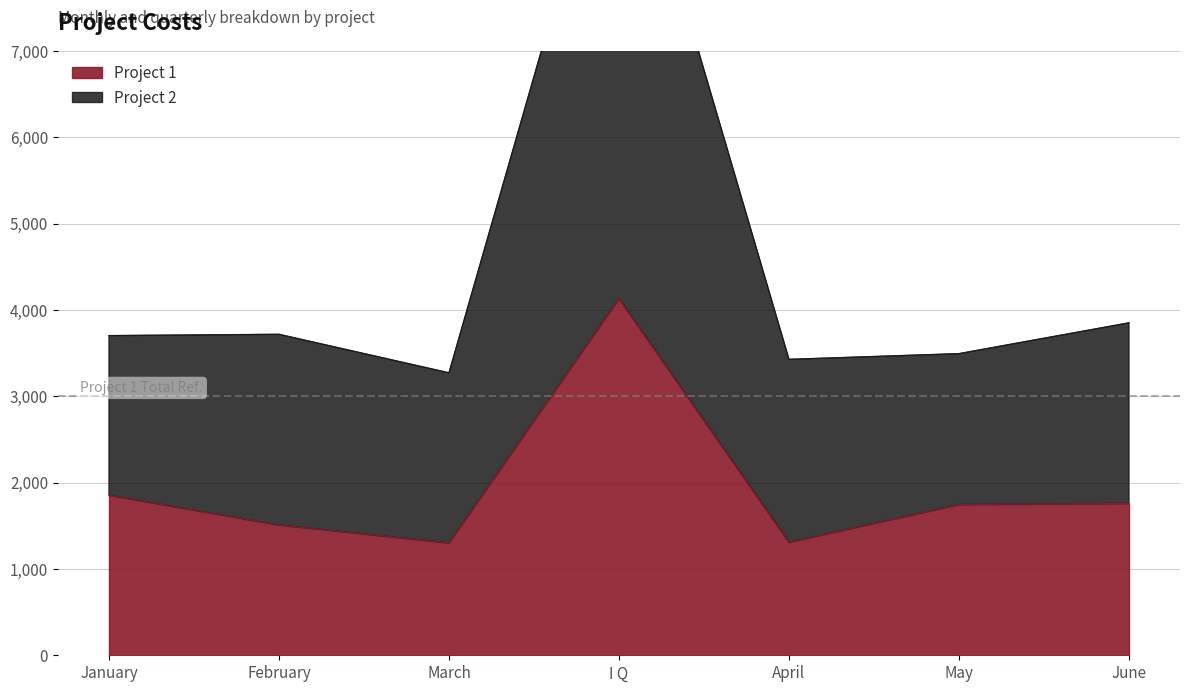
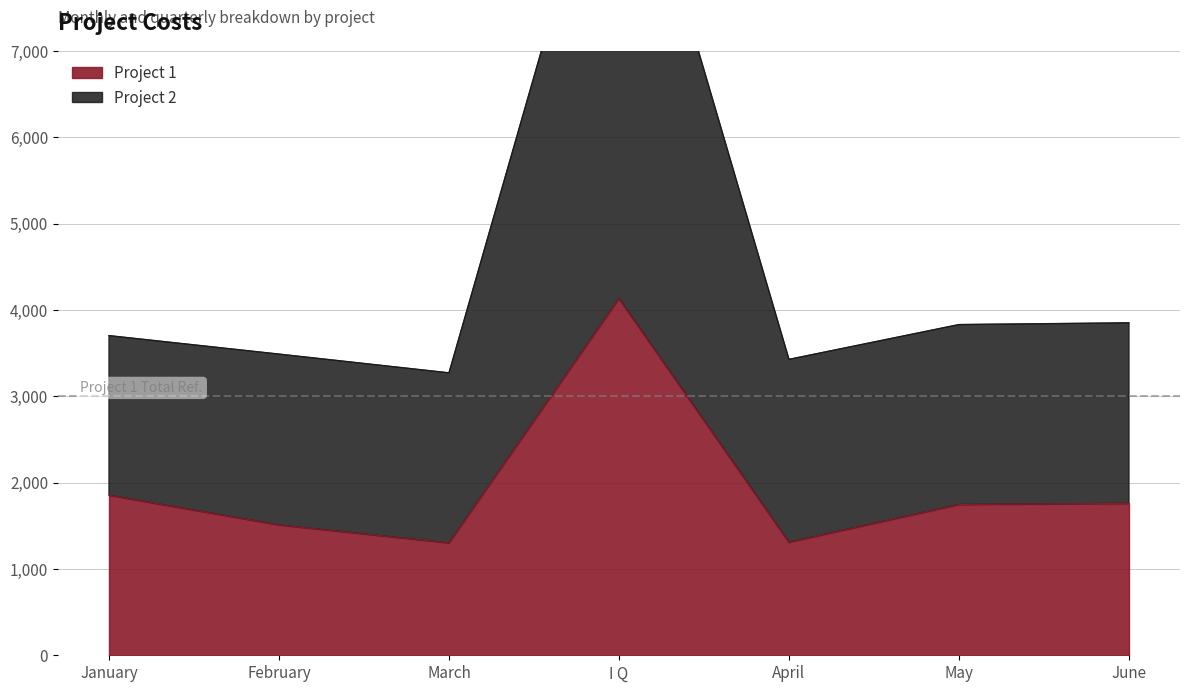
  {
    "Project 1": {
      "January": "1,900",
      "February": "1,500",
      "March": "1,300",
      "I Q": "4,100",
      "April": "1,300",
      "May": "1,700",
      "June": "1,800"
    },
    "Project 2": {
      "January": "1,800",
-     "February": "2,200",
+     "February": "2,000",
      "March": "2,000",
      "April": "2,100",
-     "May": "1,700",
+     "May": "2,100",
      "June": "2,100"
    }
  }
